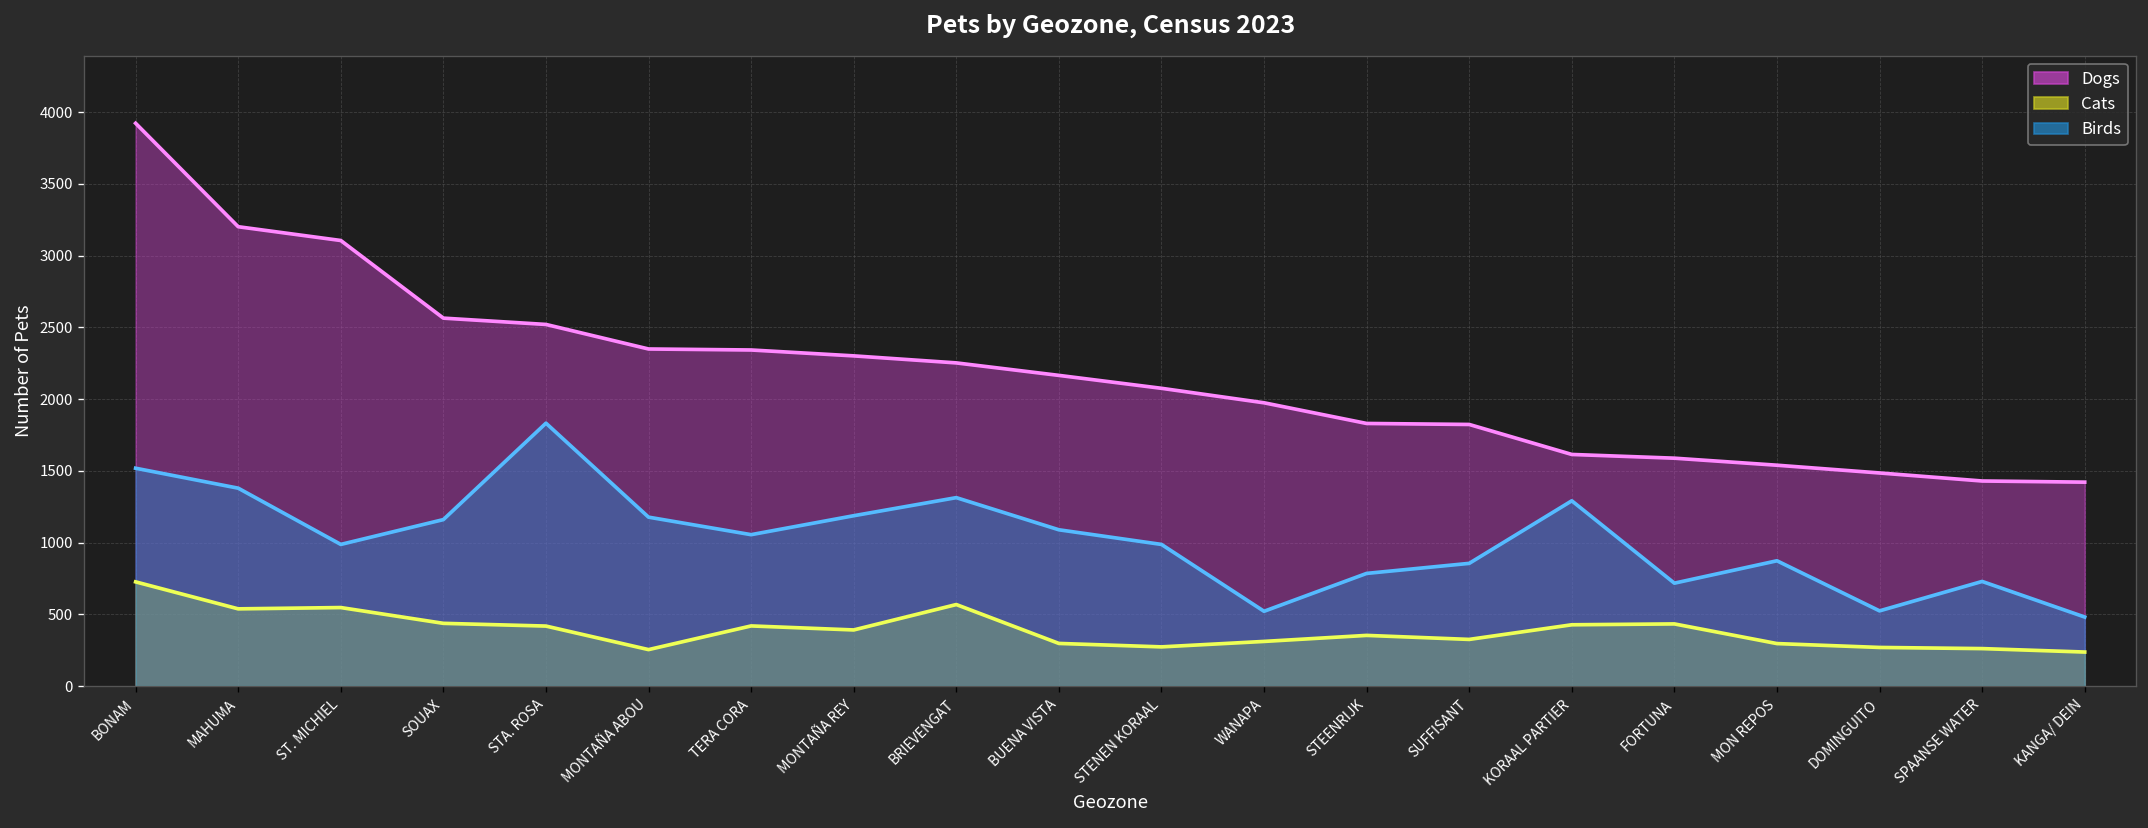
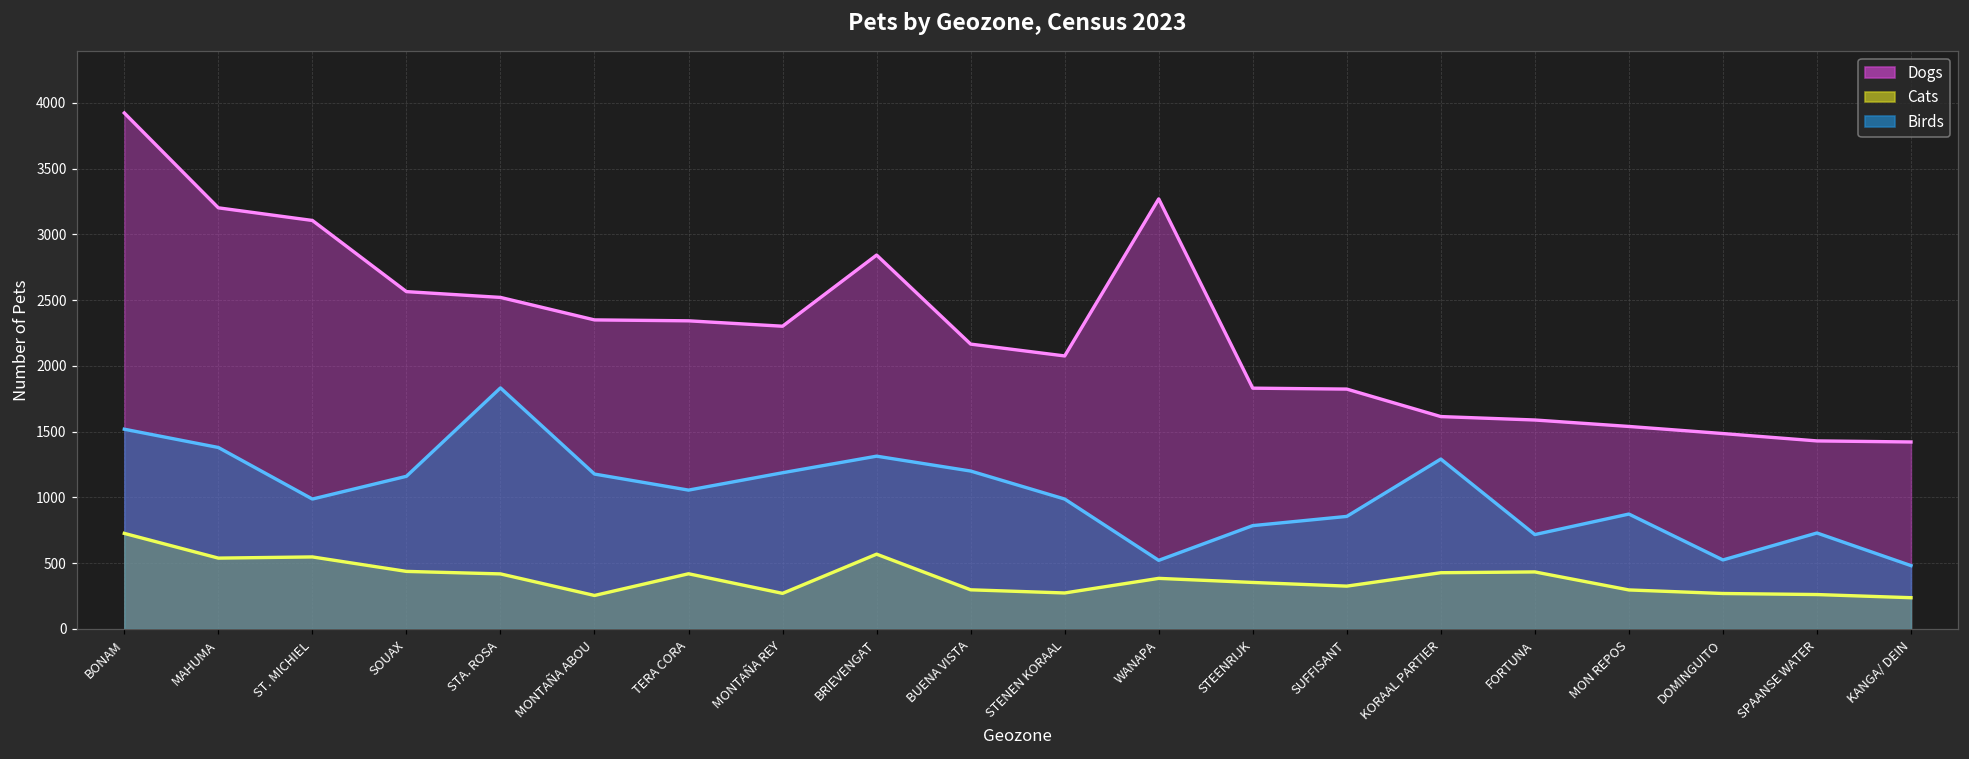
  {
    "Dogs": {
      "BONAM": 3920,
      "MAHUMA": 3200,
      "ST. MICHIEL": 3110,
      "SOUAX": 2560,
      "STA. ROSA": 2520,
      "MONTAÑA ABOU": 2350,
      "TERA CORA": 2340,
      "MONTAÑA REY": 2300,
-     "BRIEVENGAT": 2250,
+     "BRIEVENGAT": 2840,
      "BUENA VISTA": 2170,
      "STENEN KORAAL": 2080,
-     "WANAPA": 1970,
+     "WANAPA": 3270,
      "STEENRIJK": 1830,
      "SUFFISANT": 1820,
      "KORAAL PARTIER": 1610,
      "FORTUNA": 1590,
      "MON REPOS": 1540,
      "DOMINGUITO": 1490,
      "SPAANSE WATER": 1430,
      "KANGA/ DEIN": 1420
    },
    "Cats": {
      "BONAM": 730,
      "MAHUMA": 540,
      "ST. MICHIEL": 550,
      "SOUAX": 440,
      "STA. ROSA": 420,
      "MONTAÑA ABOU": 250,
      "TERA CORA": 420,
-     "MONTAÑA REY": 390,
+     "MONTAÑA REY": 270,
      "BRIEVENGAT": 570,
      "BUENA VISTA": 300,
      "STENEN KORAAL": 270,
-     "WANAPA": 310,
+     "WANAPA": 380,
      "STEENRIJK": 350,
      "SUFFISANT": 330,
      "KORAAL PARTIER": 430,
      "FORTUNA": 430,
      "MON REPOS": 300,
      "DOMINGUITO": 270,
      "SPAANSE WATER": 260,
      "KANGA/ DEIN": 240
    },
    "Birds": {
      "BONAM": 1520,
      "MAHUMA": 1380,
      "ST. MICHIEL": 990,
      "SOUAX": 1160,
      "STA. ROSA": 1830,
      "MONTAÑA ABOU": 1180,
      "TERA CORA": 1060,
      "MONTAÑA REY": 1190,
      "BRIEVENGAT": 1310,
-     "BUENA VISTA": 1090,
+     "BUENA VISTA": 1200,
      "STENEN KORAAL": 990,
      "WANAPA": 520,
      "STEENRIJK": 790,
      "SUFFISANT": 860,
      "KORAAL PARTIER": 1290,
      "FORTUNA": 720,
      "MON REPOS": 870,
      "DOMINGUITO": 520,
      "SPAANSE WATER": 730,
      "KANGA/ DEIN": 480
    }
  }
